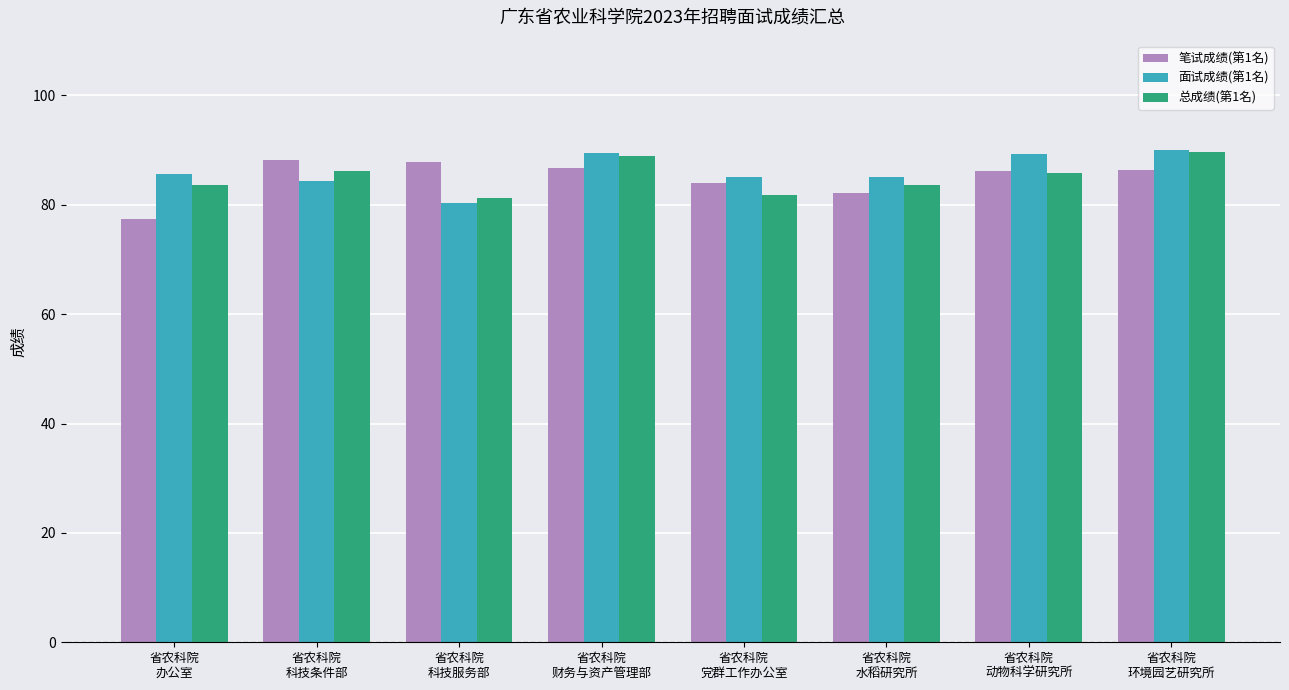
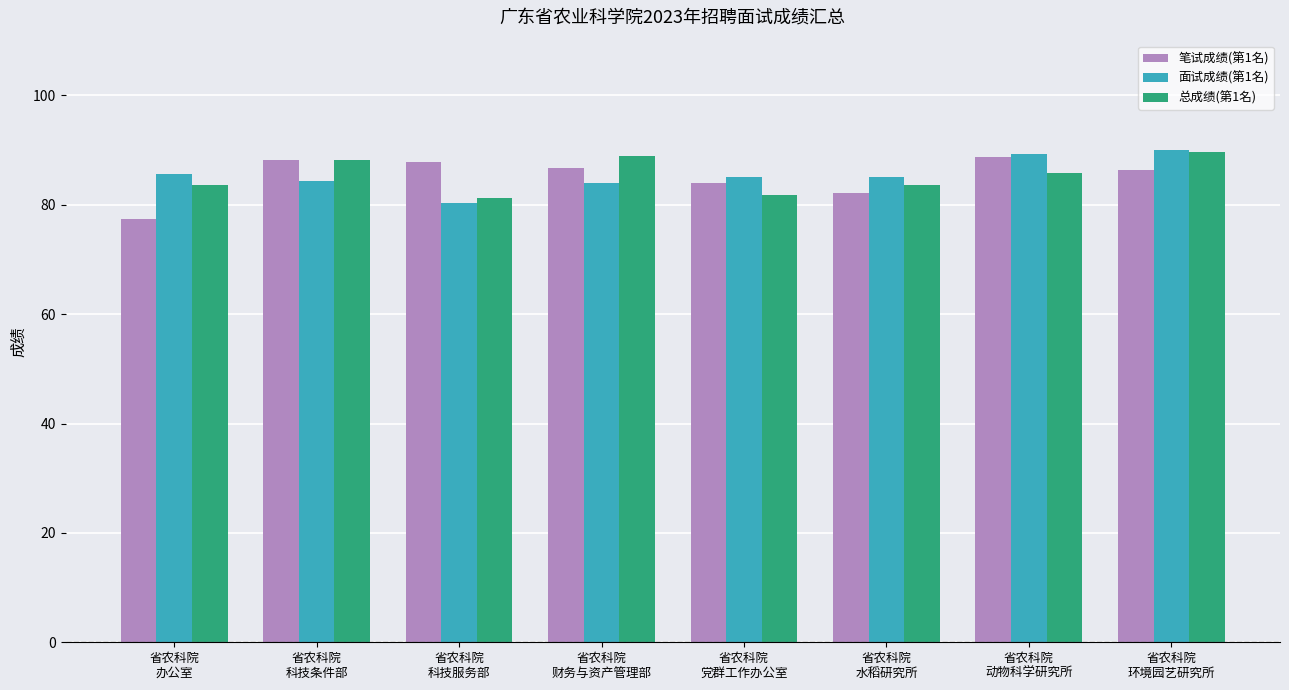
  {
    "笔试成绩(第1名)": {
      "省农科院 办公室": 77,
      "省农科院 科技条件部": 88,
      "省农科院 科技服务部": 88,
      "省农科院 财务与资产管理部": 87,
      "省农科院 党群工作办公室": 84,
      "省农科院 水稻研究所": 82,
-     "省农科院 动物科学研究所": 86,
+     "省农科院 动物科学研究所": 89,
      "省农科院 环境园艺研究所": 86
    },
    "面试成绩(第1名)": {
      "省农科院 办公室": 86,
      "省农科院 科技条件部": 84,
      "省农科院 科技服务部": 80,
-     "省农科院 财务与资产管理部": 89,
+     "省农科院 财务与资产管理部": 84,
      "省农科院 党群工作办公室": 85,
      "省农科院 水稻研究所": 85,
      "省农科院 动物科学研究所": 89,
      "省农科院 环境园艺研究所": 90
    },
    "总成绩(第1名)": {
      "省农科院 办公室": 84,
-     "省农科院 科技条件部": 86,
+     "省农科院 科技条件部": 88,
      "省农科院 科技服务部": 81,
      "省农科院 财务与资产管理部": 89,
      "省农科院 党群工作办公室": 82,
      "省农科院 水稻研究所": 84,
      "省农科院 动物科学研究所": 86,
      "省农科院 环境园艺研究所": 90
    }
  }
